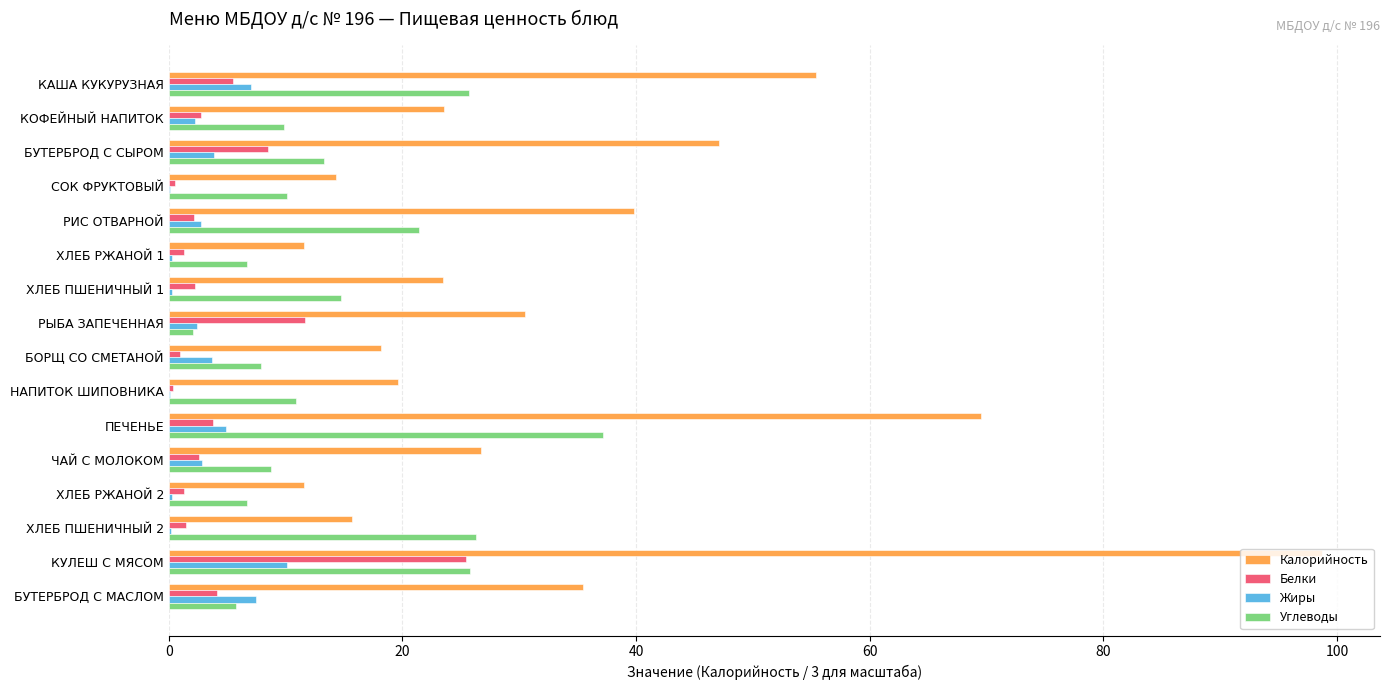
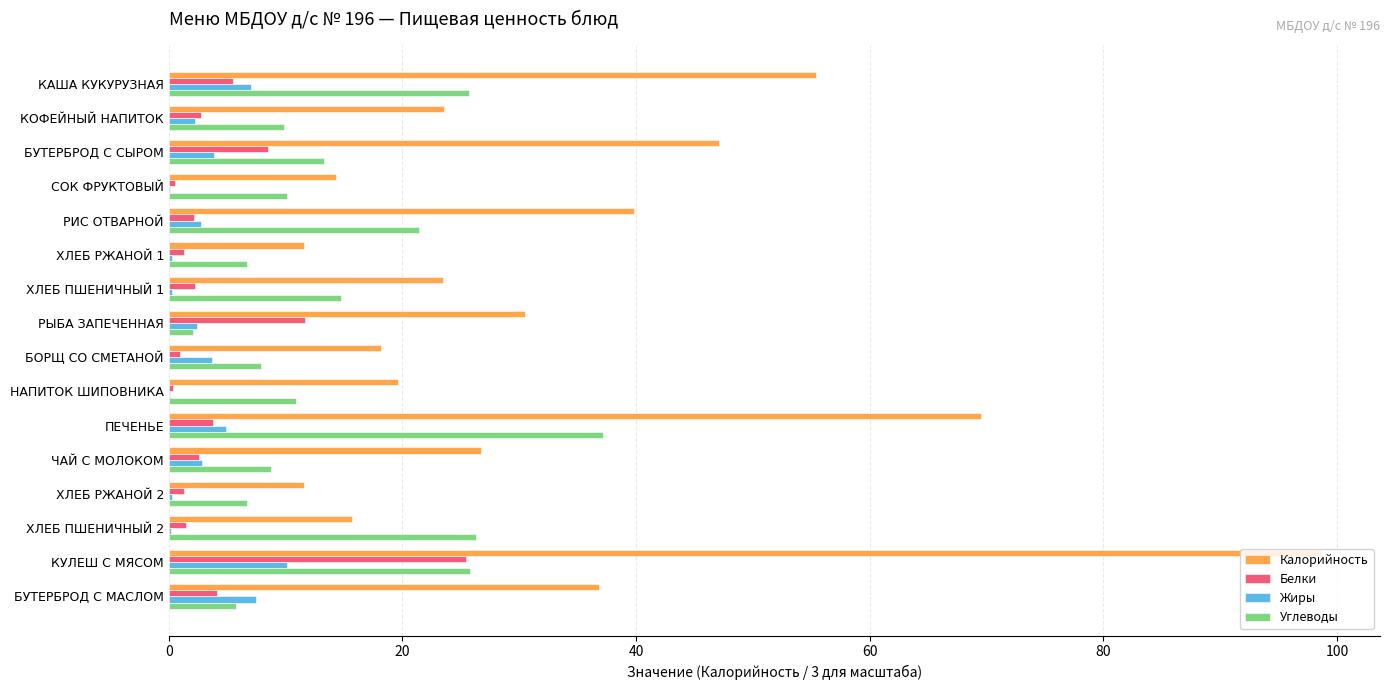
  {
    "Калорийность": {
      "КАША КУКУРУЗНАЯ": 55.4,
      "КОФЕЙНЫЙ НАПИТОК": 23.6,
      "БУТЕРБРОД С СЫРОМ": 47.1,
      "СОК ФРУКТОВЫЙ": 14.3,
      "РИС ОТВАРНОЙ": 39.8,
      "ХЛЕБ РЖАНОЙ 1": 11.6,
      "ХЛЕБ ПШЕНИЧНЫЙ 1": 23.5,
      "РЫБА ЗАПЕЧЕННАЯ": 30.5,
      "БОРЩ СО СМЕТАНОЙ": 18.2,
      "НАПИТОК ШИПОВНИКА": 19.6,
      "ПЕЧЕНЬЕ": 69.5,
      "ЧАЙ С МОЛОКОМ": 26.7,
      "ХЛЕБ РЖАНОЙ 2": 11.6,
      "ХЛЕБ ПШЕНИЧНЫЙ 2": 15.7,
-     "БУТЕРБРОД С МАСЛОМ": 35.4
+     "БУТЕРБРОД С МАСЛОМ": 36.8
    },
    "Белки": {
      "КАША КУКУРУЗНАЯ": 5.5,
      "КОФЕЙНЫЙ НАПИТОК": 2.8,
      "БУТЕРБРОД С СЫРОМ": 8.5,
      "СОК ФРУКТОВЫЙ": 0.5,
      "РИС ОТВАРНОЙ": 2.2,
      "ХЛЕБ РЖАНОЙ 1": 1.3,
      "ХЛЕБ ПШЕНИЧНЫЙ 1": 2.3,
      "РЫБА ЗАПЕЧЕННАЯ": 11.7,
      "БОРЩ СО СМЕТАНОЙ": 0.9,
      "НАПИТОК ШИПОВНИКА": 0.3,
      "ПЕЧЕНЬЕ": 3.8,
      "ЧАЙ С МОЛОКОМ": 2.6,
      "ХЛЕБ РЖАНОЙ 2": 1.3,
      "ХЛЕБ ПШЕНИЧНЫЙ 2": 1.5,
      "КУЛЕШ С МЯСОМ": 25.4,
      "БУТЕРБРОД С МАСЛОМ": 4.1
    },
    "Жиры": {
      "КАША КУКУРУЗНАЯ": 7.0,
      "КОФЕЙНЫЙ НАПИТОК": 2.3,
      "БУТЕРБРОД С СЫРОМ": 3.9,
      "РИС ОТВАРНОЙ": 2.8,
      "ХЛЕБ РЖАНОЙ 1": 0.2,
      "ХЛЕБ ПШЕНИЧНЫЙ 1": 0.2,
      "РЫБА ЗАПЕЧЕННАЯ": 2.5,
      "БОРЩ СО СМЕТАНОЙ": 3.7,
      "ПЕЧЕНЬЕ": 4.9,
      "ЧАЙ С МОЛОКОМ": 2.9,
      "ХЛЕБ РЖАНОЙ 2": 0.2,
      "КУЛЕШ С МЯСОМ": 10.2,
      "БУТЕРБРОД С МАСЛОМ": 7.4
    },
    "Углеводы": {
      "КАША КУКУРУЗНАЯ": 25.7,
      "КОФЕЙНЫЙ НАПИТОК": 9.8,
      "БУТЕРБРОД С СЫРОМ": 13.3,
      "СОК ФРУКТОВЫЙ": 10.1,
      "РИС ОТВАРНОЙ": 21.4,
      "ХЛЕБ РЖАНОЙ 1": 6.7,
      "ХЛЕБ ПШЕНИЧНЫЙ 1": 14.8,
      "РЫБА ЗАПЕЧЕННАЯ": 2.1,
      "БОРЩ СО СМЕТАНОЙ": 7.9,
      "НАПИТОК ШИПОВНИКА": 10.9,
      "ПЕЧЕНЬЕ": 37.2,
      "ЧАЙ С МОЛОКОМ": 8.7,
      "ХЛЕБ РЖАНОЙ 2": 6.7,
      "ХЛЕБ ПШЕНИЧНЫЙ 2": 26.3,
      "КУЛЕШ С МЯСОМ": 25.8,
      "БУТЕРБРОД С МАСЛОМ": 5.7
    }
  }
